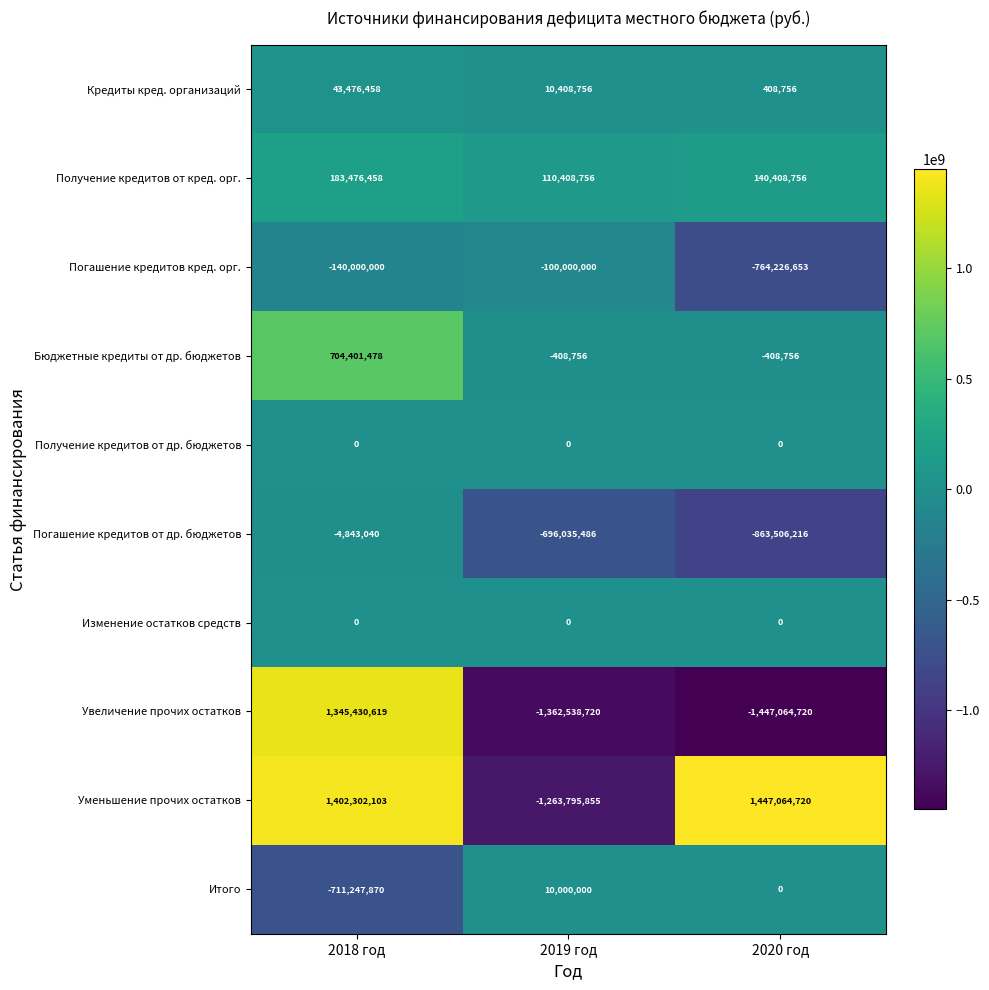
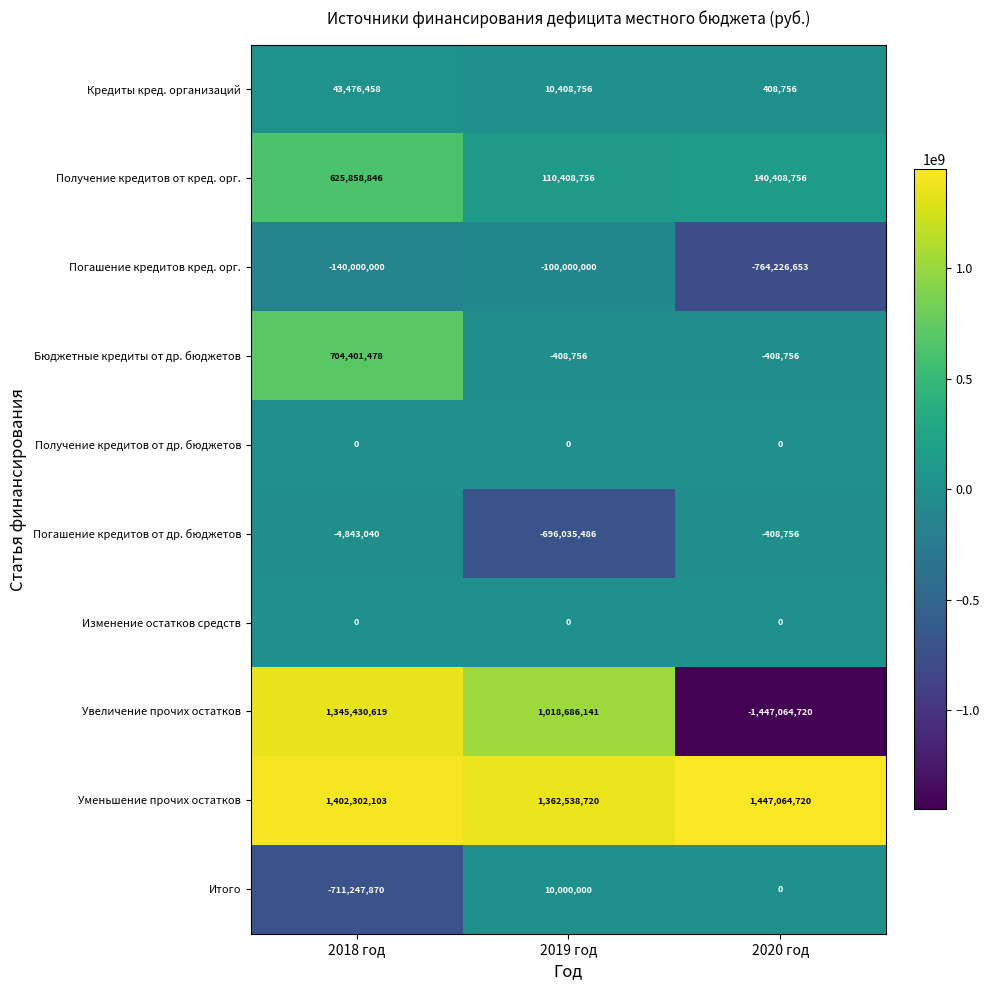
  {
    "Кредиты кред. организаций": {
      "2018 год": "43,476,458",
      "2019 год": "10,408,756",
      "2020 год": "408,756"
    },
    "Получение кредитов от кред. орг.": {
-     "2018 год": "183,476,458",
+     "2018 год": "625,858,846",
      "2019 год": "110,408,756",
      "2020 год": "140,408,756"
    },
    "Погашение кредитов кред. орг.": {
      "2018 год": "-140,000,000",
      "2019 год": "-100,000,000",
      "2020 год": "-764,226,653"
    },
    "Бюджетные кредиты от др. бюджетов": {
      "2018 год": "704,401,478",
      "2019 год": "-408,756",
      "2020 год": "-408,756"
    },
    "Получение кредитов от др. бюджетов": {
      "2018 год": "0",
      "2019 год": "0",
      "2020 год": "0"
    },
    "Погашение кредитов от др. бюджетов": {
      "2018 год": "-4,843,040",
      "2019 год": "-696,035,486",
-     "2020 год": "-863,506,216"
+     "2020 год": "-408,756"
    },
    "Изменение остатков средств": {
      "2018 год": "0",
      "2019 год": "0",
      "2020 год": "0"
    },
    "Увеличение прочих остатков": {
      "2018 год": "1,345,430,619",
-     "2019 год": "-1,362,538,720",
+     "2019 год": "1,018,686,141",
      "2020 год": "-1,447,064,720"
    },
    "Уменьшение прочих остатков": {
      "2018 год": "1,402,302,103",
-     "2019 год": "-1,263,795,855",
+     "2019 год": "1,362,538,720",
      "2020 год": "1,447,064,720"
    },
    "Итого": {
      "2018 год": "-711,247,870",
      "2019 год": "10,000,000",
      "2020 год": "0"
    }
  }
